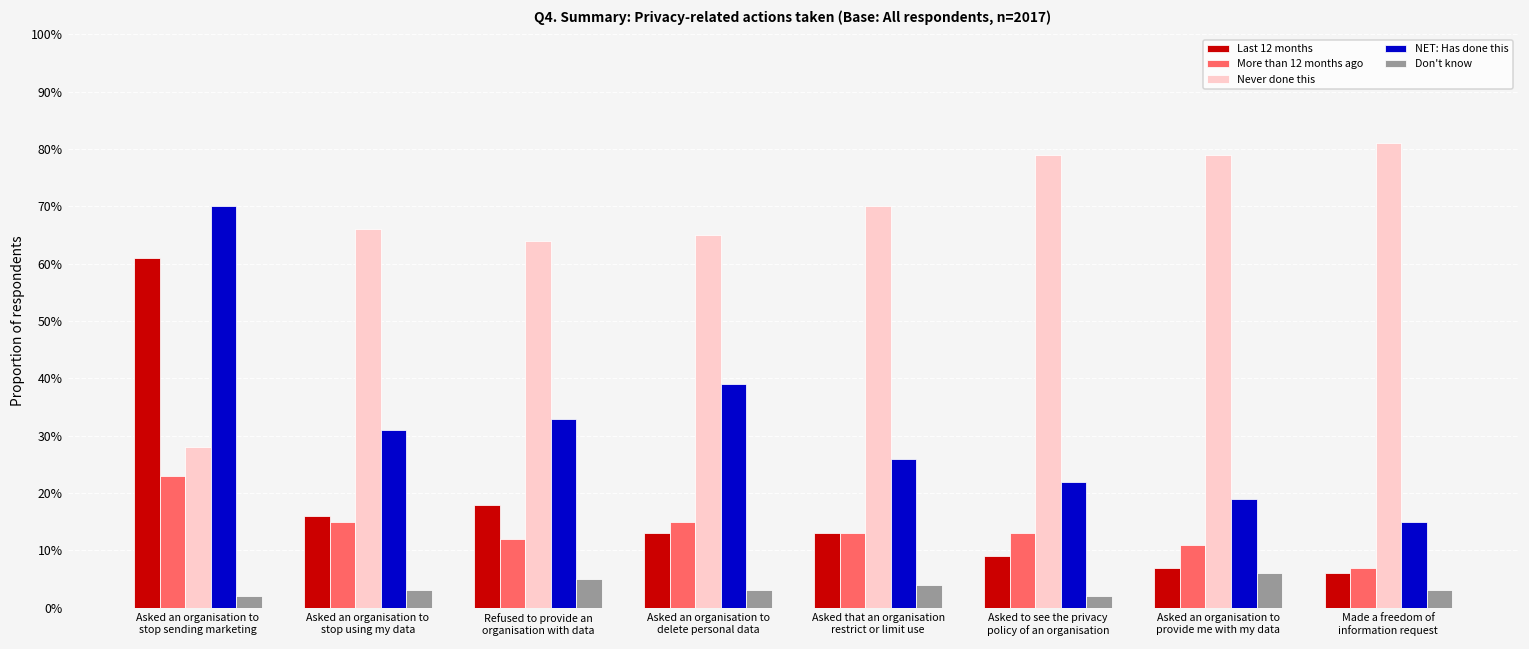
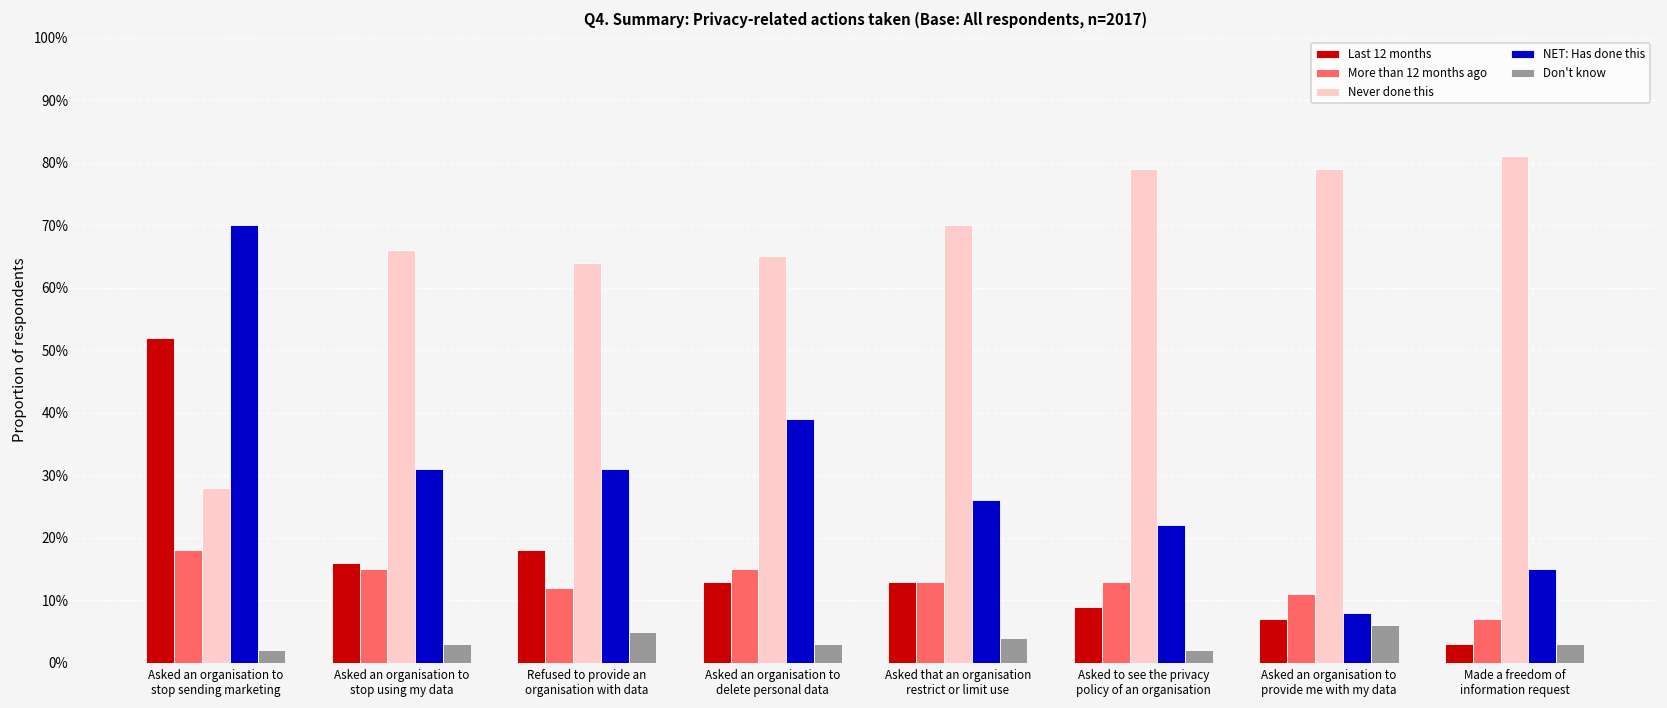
  {
    "Last 12 months": {
-     "Asked an organisation to stop sending marketing": "61%",
+     "Asked an organisation to stop sending marketing": "52%",
      "Asked an organisation to stop using my data": "16%",
      "Refused to provide an organisation with data": "18%",
      "Asked an organisation to delete personal data": "13%",
      "Asked that an organisation restrict or limit use": "13%",
      "Asked to see the privacy policy of an organisation": "9%",
      "Asked an organisation to provide me with my data": "7%",
-     "Made a freedom of information request": "6%"
+     "Made a freedom of information request": "3%"
    },
    "More than 12 months ago": {
-     "Asked an organisation to stop sending marketing": "23%",
+     "Asked an organisation to stop sending marketing": "18%",
      "Asked an organisation to stop using my data": "15%",
      "Refused to provide an organisation with data": "12%",
      "Asked an organisation to delete personal data": "15%",
      "Asked that an organisation restrict or limit use": "13%",
      "Asked to see the privacy policy of an organisation": "13%",
      "Asked an organisation to provide me with my data": "11%",
      "Made a freedom of information request": "7%"
    },
    "Never done this": {
      "Asked an organisation to stop sending marketing": "28%",
      "Asked an organisation to stop using my data": "66%",
      "Refused to provide an organisation with data": "64%",
      "Asked an organisation to delete personal data": "65%",
      "Asked that an organisation restrict or limit use": "70%",
      "Asked to see the privacy policy of an organisation": "79%",
      "Asked an organisation to provide me with my data": "79%",
      "Made a freedom of information request": "81%"
    },
    "NET: Has done this": {
      "Asked an organisation to stop sending marketing": "70%",
      "Asked an organisation to stop using my data": "31%",
-     "Refused to provide an organisation with data": "33%",
+     "Refused to provide an organisation with data": "31%",
      "Asked an organisation to delete personal data": "39%",
      "Asked that an organisation restrict or limit use": "26%",
      "Asked to see the privacy policy of an organisation": "22%",
-     "Asked an organisation to provide me with my data": "19%",
+     "Asked an organisation to provide me with my data": "8%",
      "Made a freedom of information request": "15%"
    },
    "Don't know": {
      "Asked an organisation to stop sending marketing": "2%",
      "Asked an organisation to stop using my data": "3%",
      "Refused to provide an organisation with data": "5%",
      "Asked an organisation to delete personal data": "3%",
      "Asked that an organisation restrict or limit use": "4%",
      "Asked to see the privacy policy of an organisation": "2%",
      "Asked an organisation to provide me with my data": "6%",
      "Made a freedom of information request": "3%"
    }
  }
